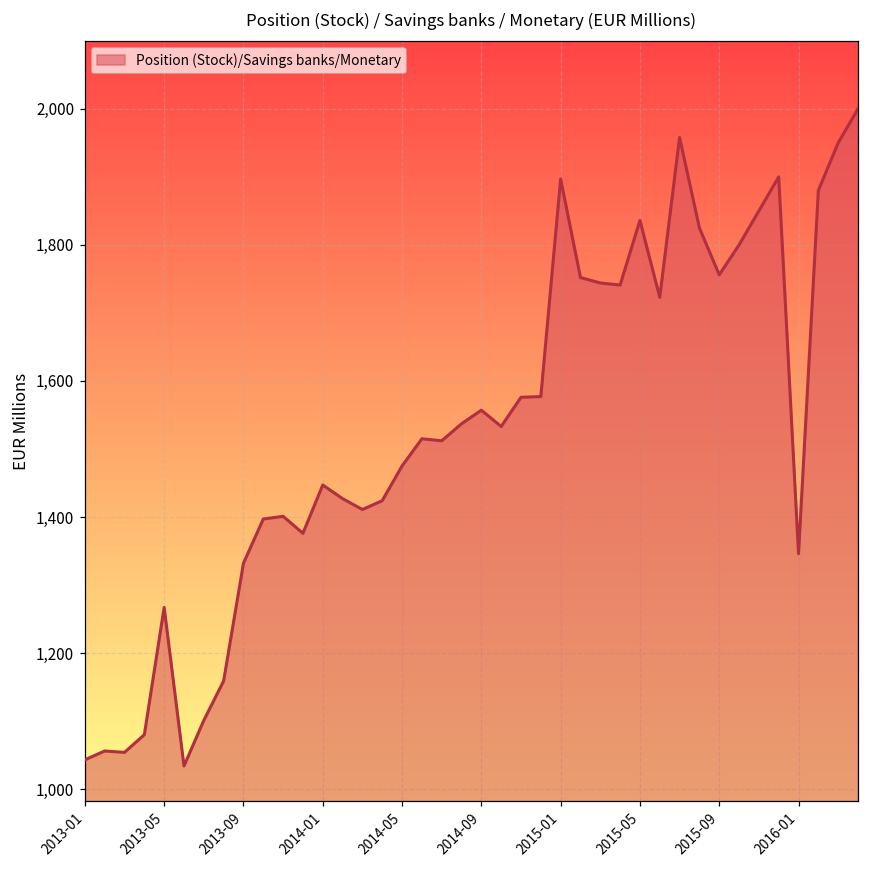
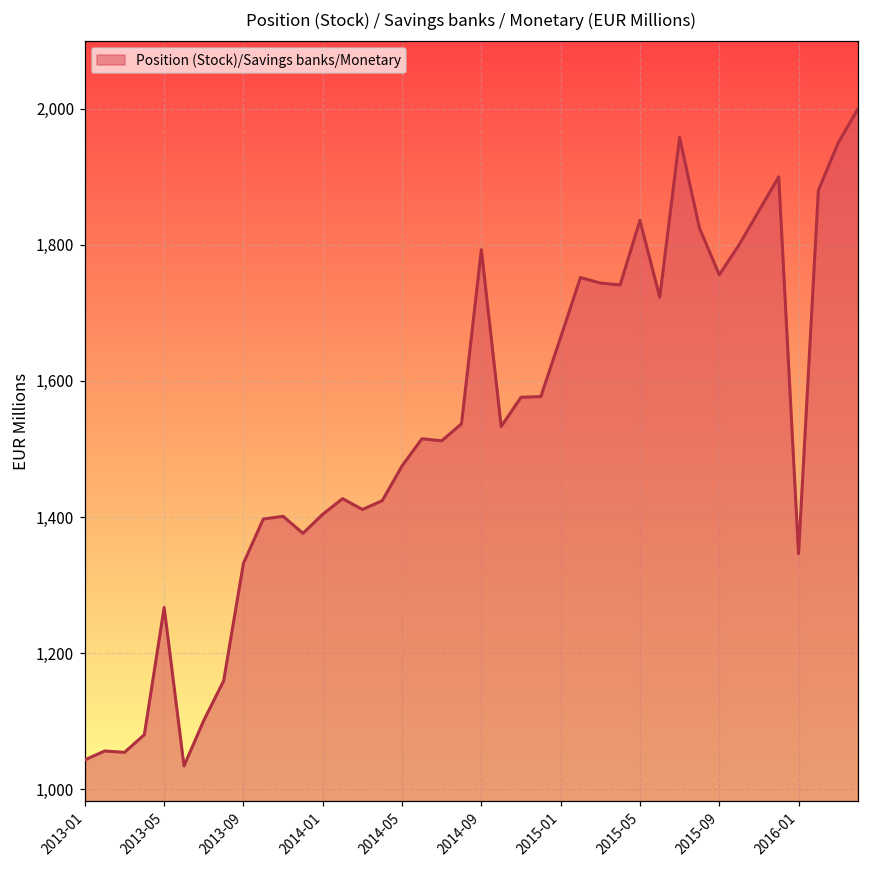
  {
    "2013-01": "1,040",
    "2013-05": "1,270",
    "2013-09": "1,330",
-   "2014-01": "1,450",
+   "2014-01": "1,400",
    "2014-05": "1,480",
-   "2014-09": "1,560",
-   "2015-01": "1,900",
+   "2014-09": "1,790",
+   "2015-01": "1,660",
    "2015-05": "1,840",
    "2015-09": "1,760",
    "2016-01": "1,350"
  }
